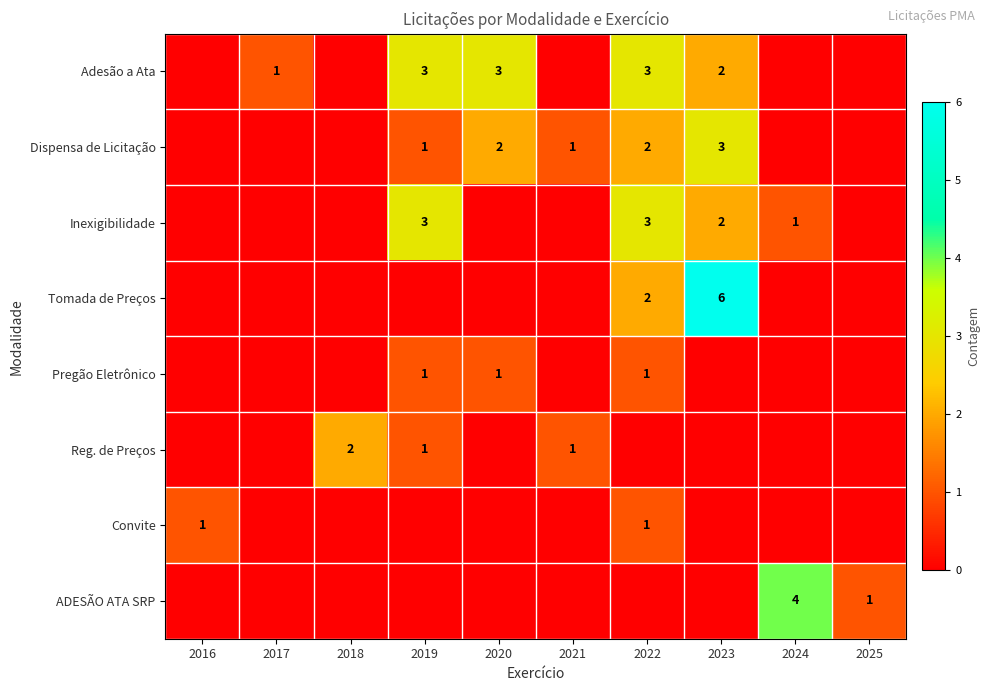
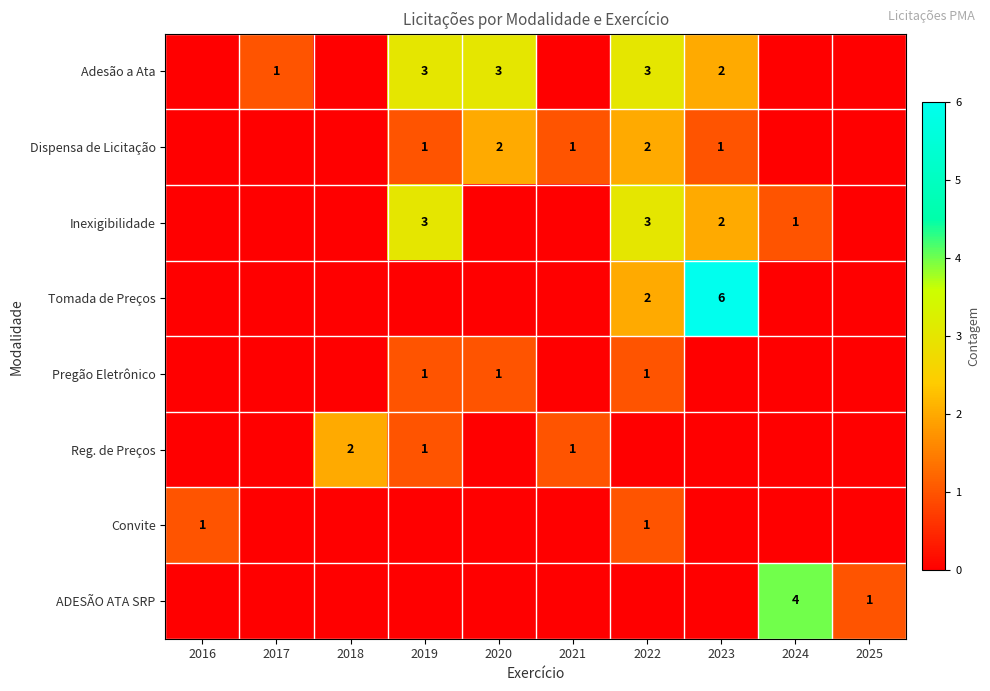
  {
    "Adesão a Ata": {
      "2017": 1,
      "2019": 3,
      "2020": 3,
      "2022": 3,
      "2023": 2
    },
    "Dispensa de Licitação": {
      "2019": 1,
      "2020": 2,
      "2021": 1,
      "2022": 2,
-     "2023": 3
+     "2023": 1
    },
    "Inexigibilidade": {
      "2019": 3,
      "2022": 3,
      "2023": 2,
      "2024": 1
    },
    "Tomada de Preços": {
      "2022": 2,
      "2023": 6
    },
    "Pregão Eletrônico": {
      "2019": 1,
      "2020": 1,
      "2022": 1
    },
    "Reg. de Preços": {
      "2018": 2,
      "2019": 1,
      "2021": 1
    },
    "Convite": {
      "2016": 1,
      "2022": 1
    },
    "ADESÃO ATA SRP": {
      "2024": 4,
      "2025": 1
    }
  }
